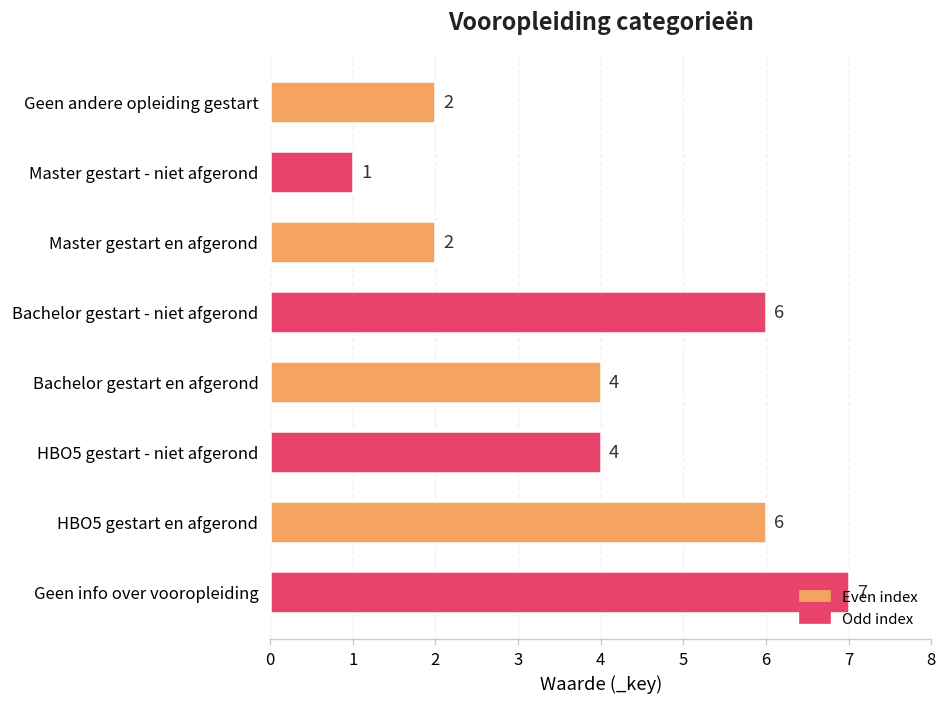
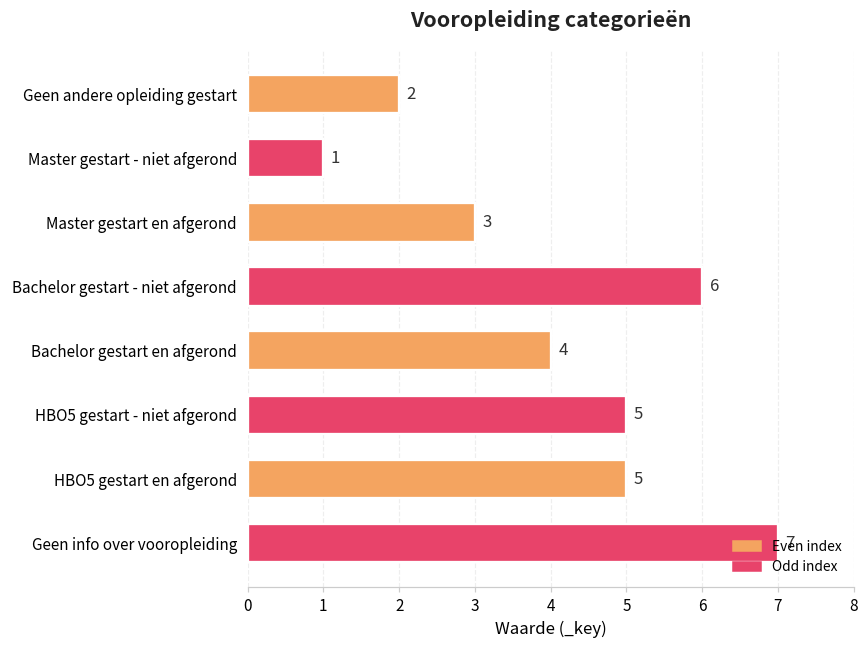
  {
    "Geen andere opleiding gestart": 2,
    "Master gestart - niet afgerond": 1,
-   "Master gestart en afgerond": 2,
+   "Master gestart en afgerond": 3,
    "Bachelor gestart - niet afgerond": 6,
    "Bachelor gestart en afgerond": 4,
-   "HBO5 gestart - niet afgerond": 4,
-   "HBO5 gestart en afgerond": 6,
+   "HBO5 gestart - niet afgerond": 5,
+   "HBO5 gestart en afgerond": 5,
    "Geen info over vooropleiding": 7
  }
